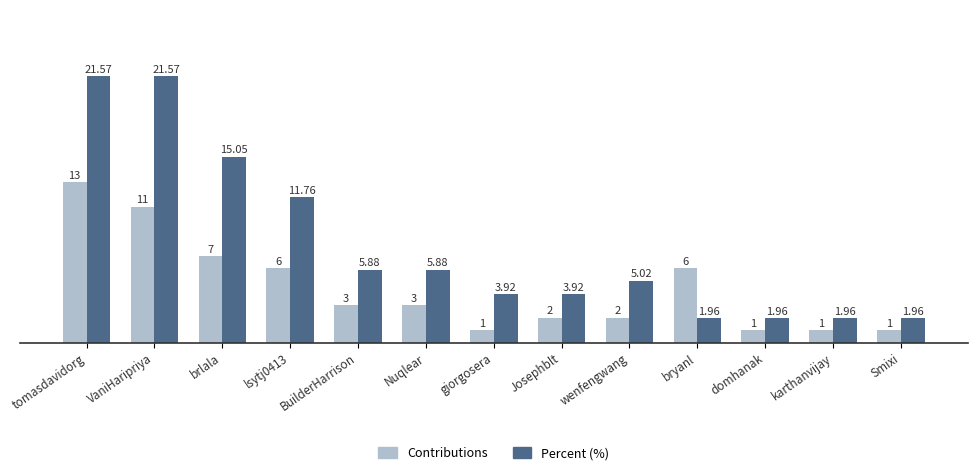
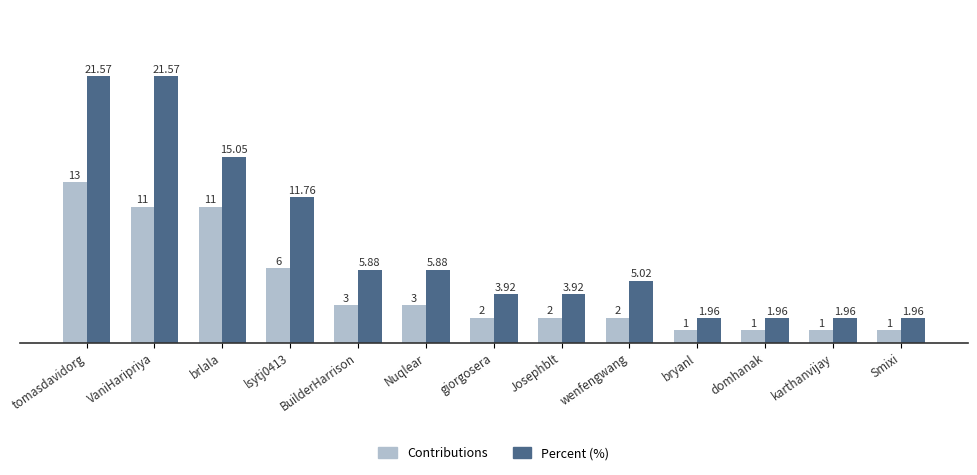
  {
    "Contributions": {
      "tomasdavidorg": 13,
      "VaniHaripriya": 11,
-     "brlala": 7,
+     "brlala": 11,
      "lsytj0413": 6,
      "BuilderHarrison": 3,
      "Nuqlear": 3,
-     "giorgosera": 1,
+     "giorgosera": 2,
      "Josephblt": 2,
      "wenfengwang": 2,
-     "bryanl": 6,
+     "bryanl": 1,
      "domhanak": 1,
      "karthanvijay": 1,
      "Smixi": 1
    },
    "Percent (%)": {
      "tomasdavidorg": 21.57,
      "VaniHaripriya": 21.57,
      "brlala": 15.05,
      "lsytj0413": 11.76,
      "BuilderHarrison": 5.88,
      "Nuqlear": 5.88,
      "giorgosera": 3.92,
      "Josephblt": 3.92,
      "wenfengwang": 5.02,
      "bryanl": 1.96,
      "domhanak": 1.96,
      "karthanvijay": 1.96,
      "Smixi": 1.96
    }
  }
